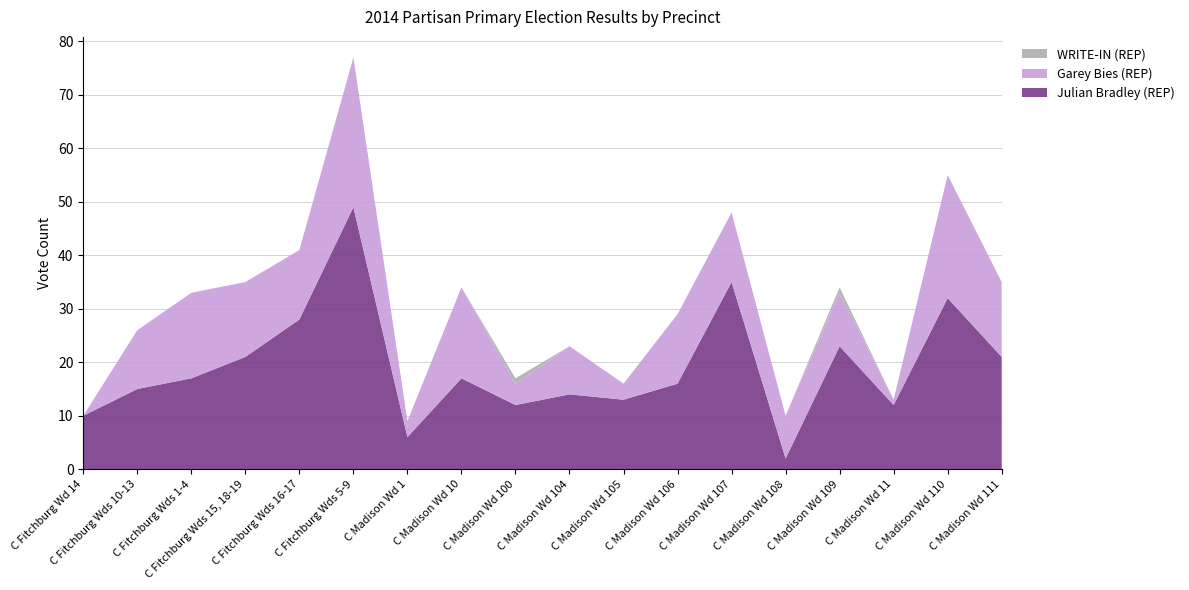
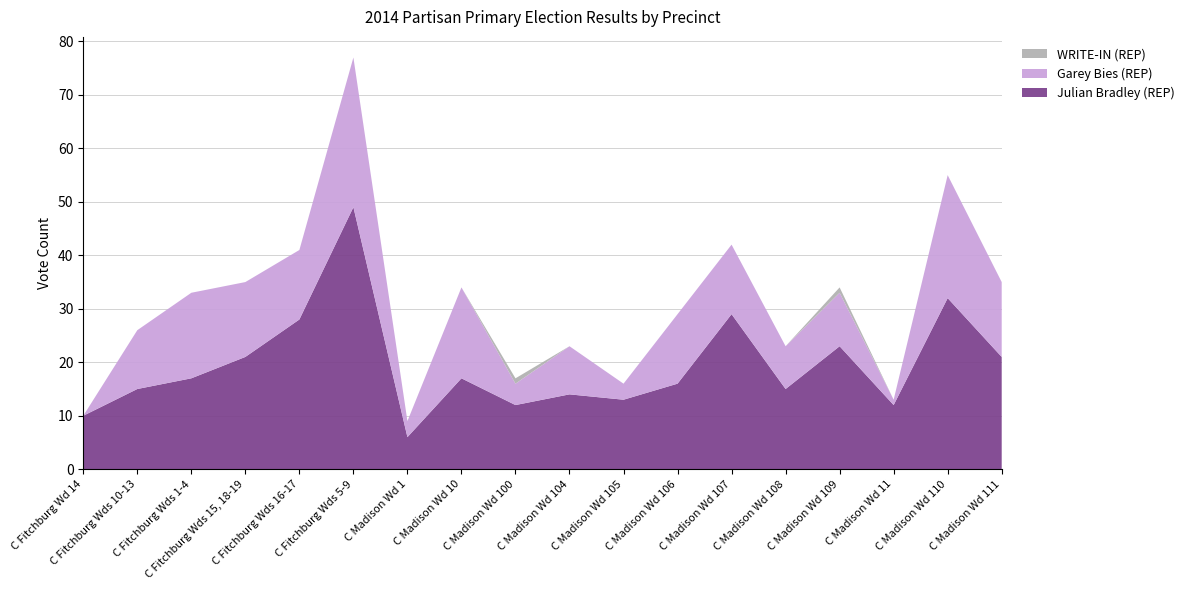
  {
    "Julian Bradley (REP)": {
      "C Fitchburg Wds 10-13": 15,
      "C Fitchburg Wds 1-4": 17,
      "C Fitchburg Wds 15, 18-19": 21,
      "C Fitchburg Wds 16-17": 28,
      "C Fitchburg Wds 5-9": 49,
      "C Madison Wd 1": 6,
      "C Madison Wd 10": 17,
      "C Madison Wd 100": 12,
      "C Madison Wd 104": 14,
      "C Madison Wd 105": 13,
      "C Madison Wd 106": 16,
-     "C Madison Wd 107": 35,
-     "C Madison Wd 108": 2,
+     "C Madison Wd 107": 29,
+     "C Madison Wd 108": 15,
      "C Madison Wd 109": 23,
      "C Madison Wd 11": 12,
      "C Madison Wd 110": 32,
      "C Madison Wd 111": 21
    }
  }
